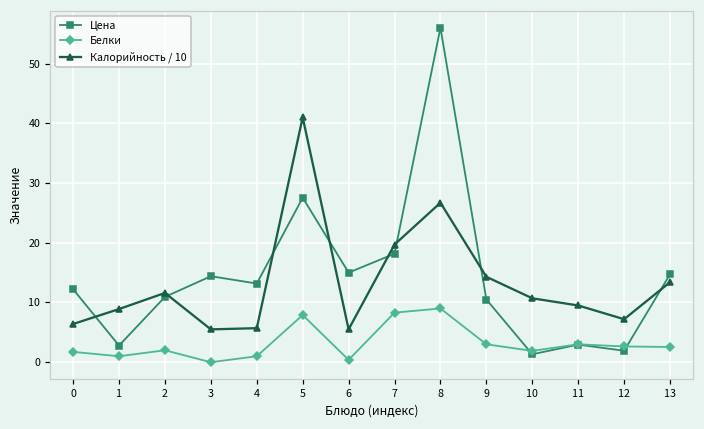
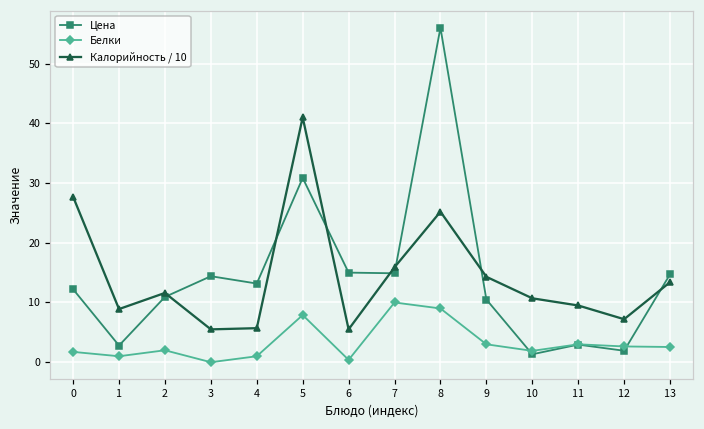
  {
    "Цена": {
      "0": 12,
      "1": 3,
      "2": 11,
      "3": 14,
      "4": 13,
-     "5": 28,
+     "5": 31,
      "6": 15,
-     "7": 18,
+     "7": 15,
      "8": 56,
      "9": 11,
      "10": 1,
      "12": 2,
      "13": 15
    },
    "Белки": {
      "0": 2,
      "1": 1,
      "2": 2,
      "3": 0,
      "4": 1,
      "5": 8,
      "6": 0,
-     "7": 8,
+     "7": 10,
      "8": 9,
      "9": 3,
      "10": 2,
      "12": 3,
      "13": 3
    },
    "Калорийность / 10": {
-     "0": 6,
+     "0": 28,
      "1": 9,
      "2": 12,
      "3": 6,
      "4": 6,
      "5": 41,
      "6": 6,
-     "7": 20,
-     "8": 27,
+     "7": 16,
+     "8": 25,
      "9": 14,
      "10": 11,
      "11": 10,
      "12": 7,
      "13": 13
    }
  }
